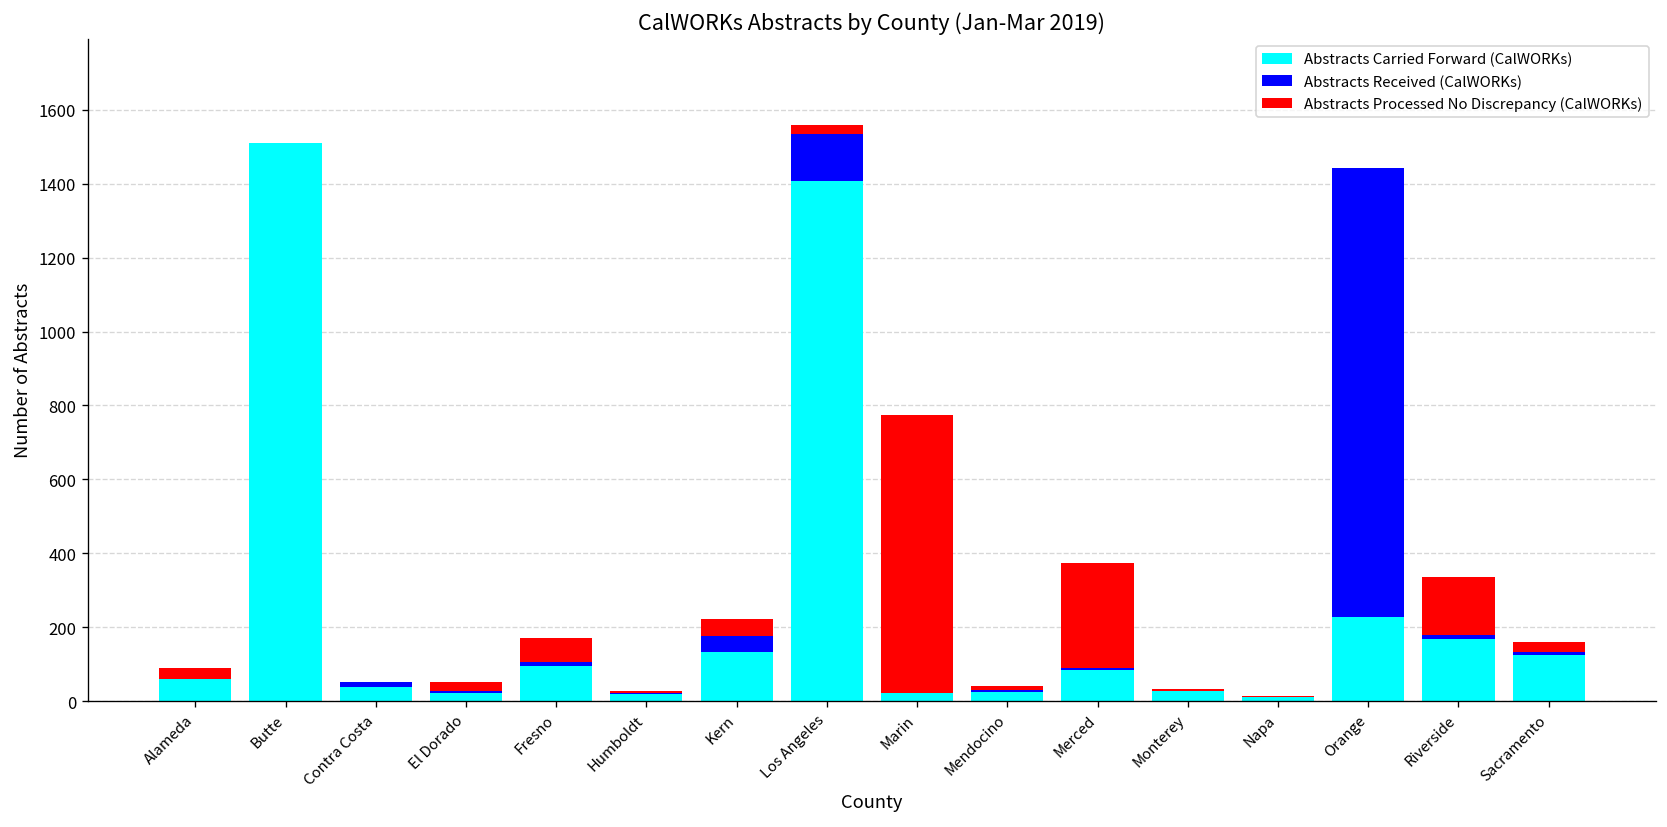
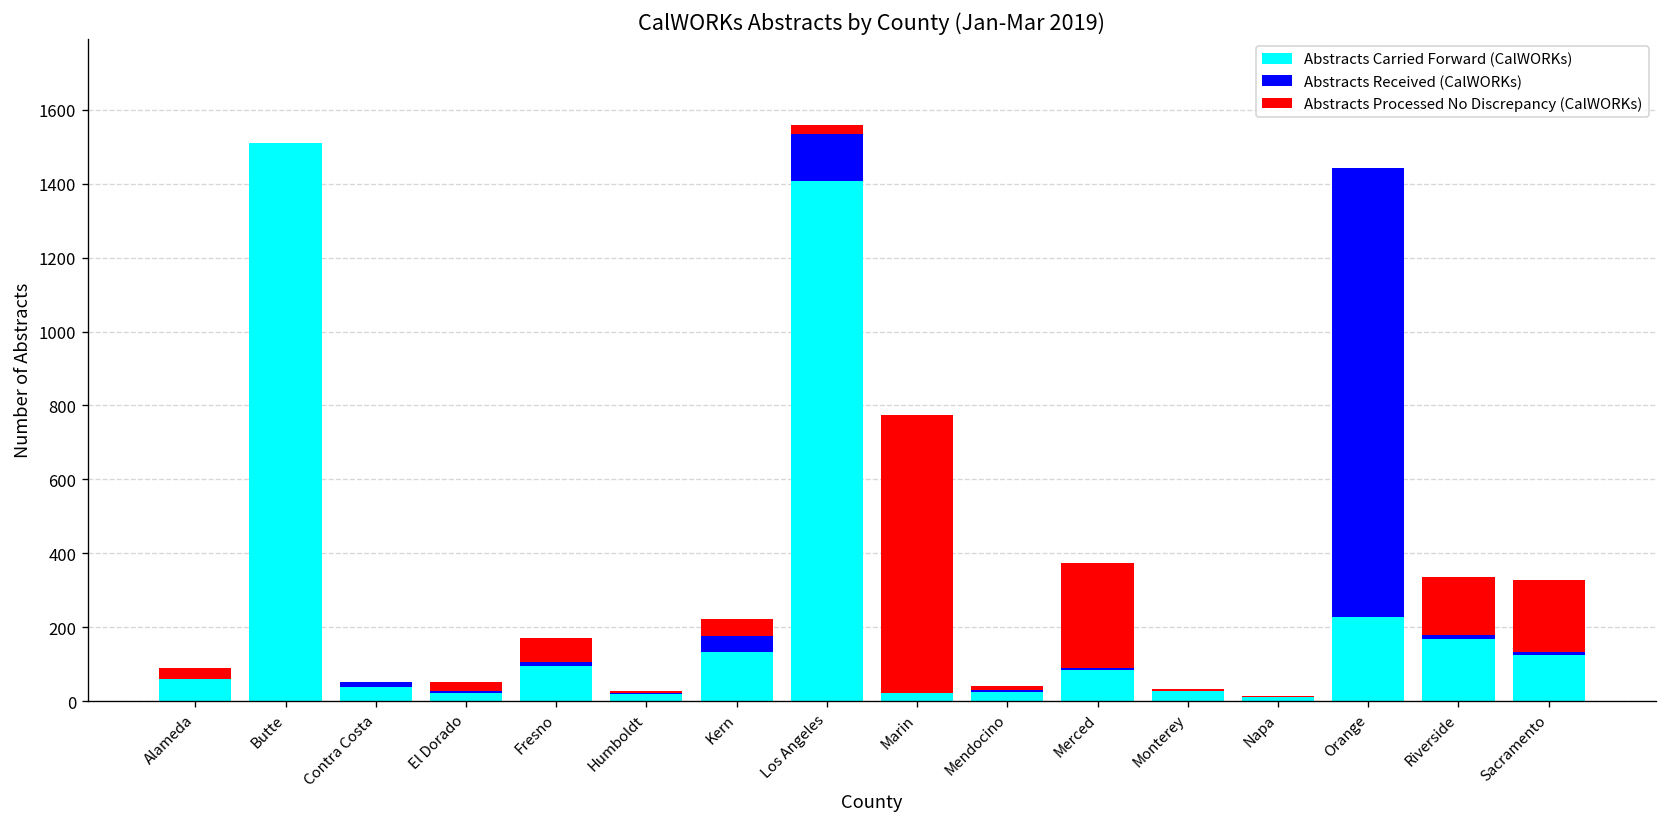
  {
    "Abstracts Carried Forward (CalWORKs)": {
      "Alameda": 60,
      "Butte": 1510,
      "Contra Costa": 40,
      "El Dorado": 20,
      "Fresno": 100,
      "Humboldt": 20,
      "Kern": 130,
      "Los Angeles": 1410,
      "Marin": 20,
      "Mendocino": 30,
      "Merced": 80,
      "Monterey": 30,
      "Napa": 10,
      "Orange": 230,
      "Riverside": 170,
      "Sacramento": 120
    },
    "Abstracts Received (CalWORKs)": {
      "Alameda": 0,
      "Contra Costa": 10,
      "Fresno": 10,
      "Kern": 40,
      "Los Angeles": 130,
      "Marin": 0,
      "Orange": 1220,
      "Riverside": 10
    },
    "Abstracts Processed No Discrepancy (CalWORKs)": {
      "Alameda": 30,
      "Butte": 0,
      "El Dorado": 30,
      "Fresno": 70,
      "Kern": 50,
      "Los Angeles": 20,
      "Marin": 750,
      "Mendocino": 10,
      "Merced": 280,
      "Orange": 0,
      "Riverside": 160,
-     "Sacramento": 30
+     "Sacramento": 200
    }
  }
